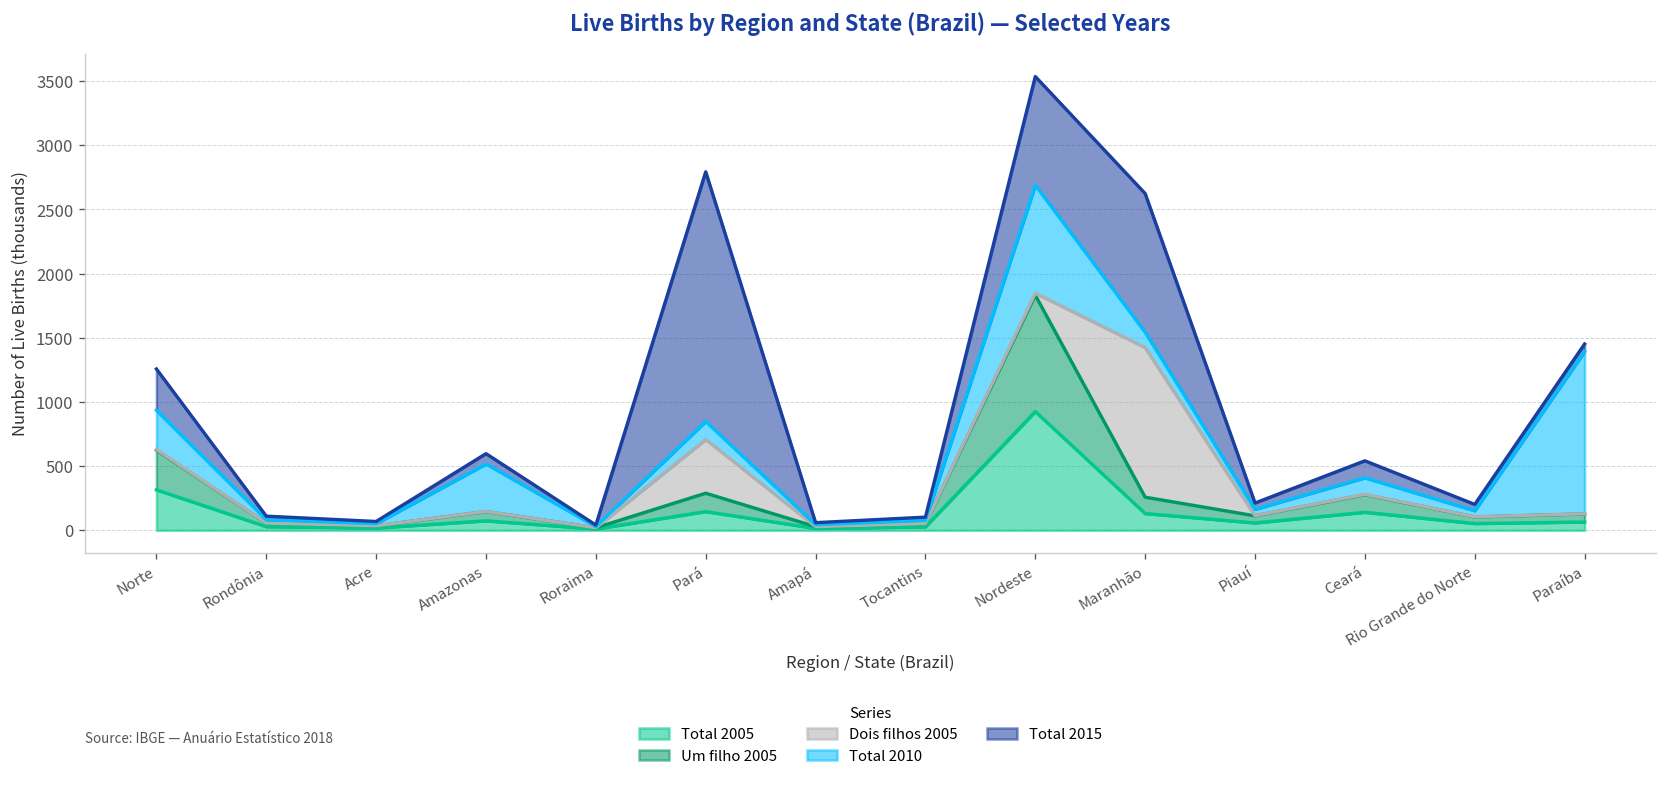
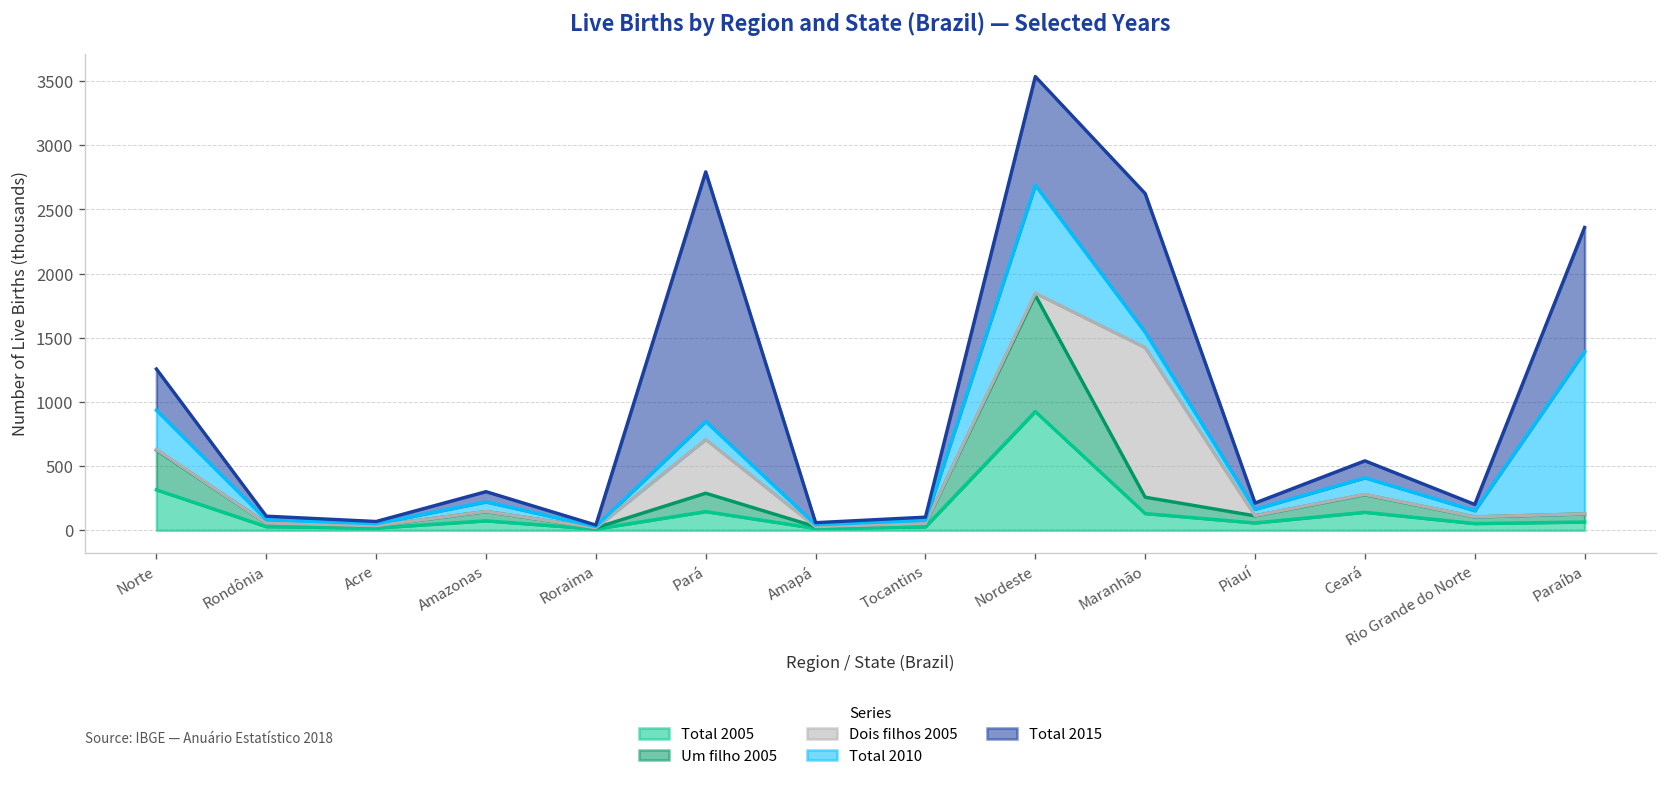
  {
    "Dois filhos 2005": {
      "Pará": 420,
      "Maranhão": 1170
    },
    "Total 2010": {
      "Norte": 310,
      "Rondônia": 30,
-     "Amazonas": 370,
+     "Amazonas": 70,
      "Pará": 140,
      "Tocantins": 20,
      "Nordeste": 840,
      "Maranhão": 120,
      "Piauí": 50,
      "Ceará": 130,
      "Rio Grande do Norte": 50,
      "Paraíba": 1260
    },
    "Total 2015": {
      "Norte": 320,
      "Rondônia": 30,
      "Amazonas": 80,
      "Pará": 1940,
      "Tocantins": 30,
      "Nordeste": 850,
      "Maranhão": 1080,
      "Piauí": 50,
      "Ceará": 130,
      "Rio Grande do Norte": 50,
-     "Paraíba": 60
+     "Paraíba": 970
    }
  }
